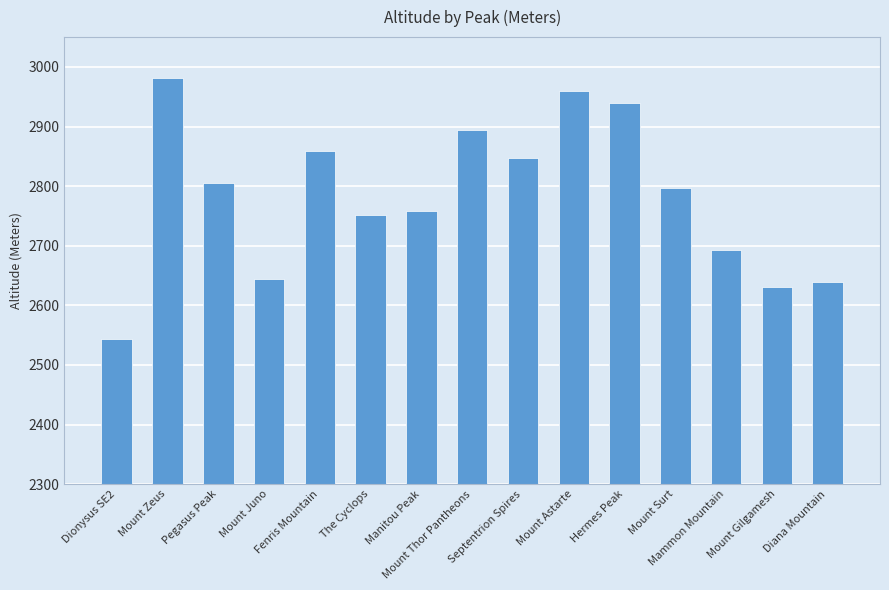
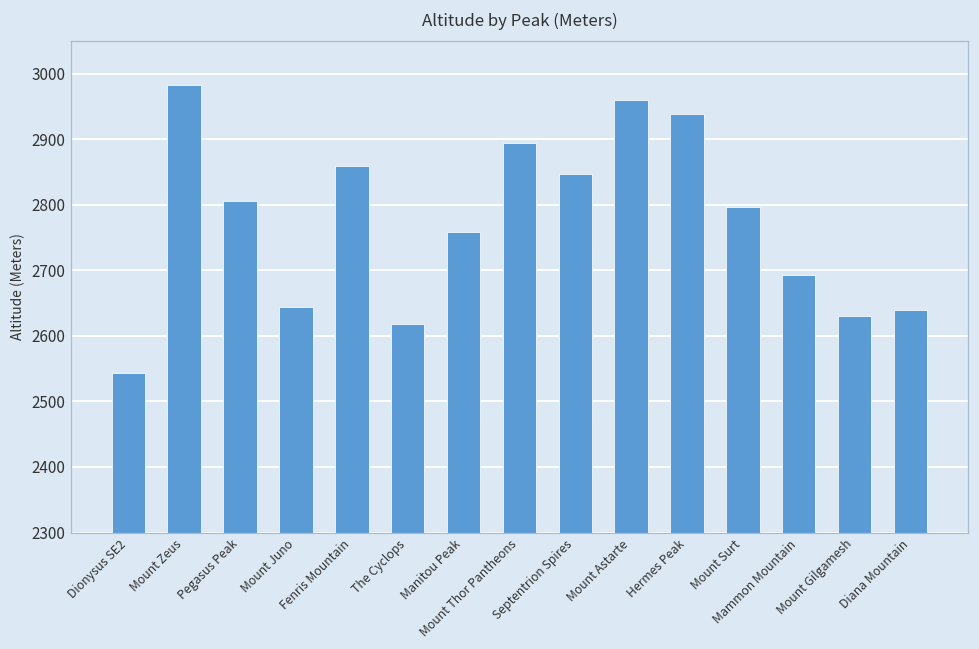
  {
    "Dionysus SE2": 2540,
    "Mount Zeus": 2980,
    "Pegasus Peak": 2810,
    "Mount Juno": 2640,
    "Fenris Mountain": 2860,
-   "The Cyclops": 2750,
+   "The Cyclops": 2620,
    "Manitou Peak": 2760,
    "Mount Thor Pantheons": 2890,
    "Septentrion Spires": 2850,
    "Mount Astarte": 2960,
    "Hermes Peak": 2940,
    "Mount Surt": 2800,
    "Mammon Mountain": 2690,
    "Mount Gilgamesh": 2630,
    "Diana Mountain": 2640
  }
